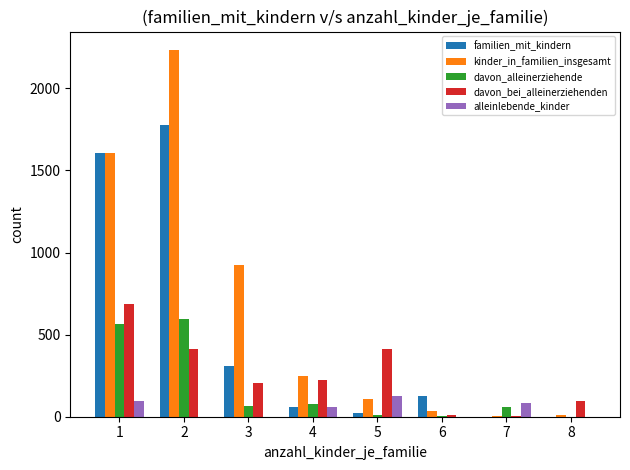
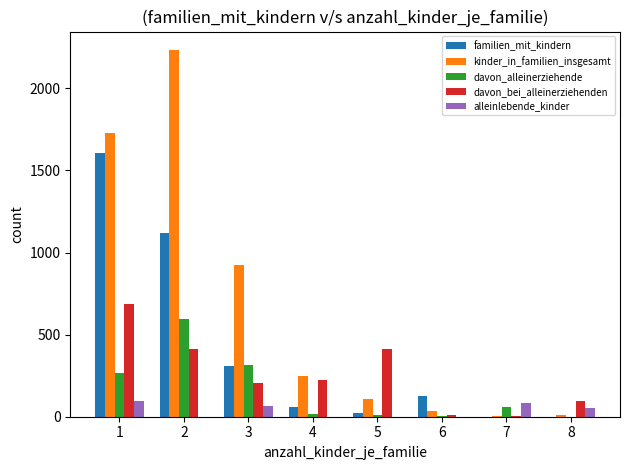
  {
    "familien_mit_kindern": {
      "1": 1610,
-     "2": 1780,
+     "2": 1120,
      "3": 310,
      "4": 60,
      "5": 20,
      "6": 130
    },
    "kinder_in_familien_insgesamt": {
-     "1": 1610,
+     "1": 1730,
      "2": 2230,
      "3": 920,
      "4": 250,
      "5": 110,
      "6": 40
    },
    "davon_alleinerziehende": {
-     "1": 570,
+     "1": 260,
      "2": 600,
-     "3": 70,
-     "4": 80,
+     "3": 320,
+     "4": 20,
      "7": 60,
      "8": 0
    },
    "davon_bei_alleinerziehenden": {
      "1": 690,
      "2": 410,
      "3": 200,
      "4": 220,
      "5": 410,
      "8": 100
    },
    "alleinlebende_kinder": {
      "1": 90,
      "2": 0,
-     "3": 0,
-     "4": 60,
-     "5": 130,
+     "3": 70,
+     "4": 0,
+     "5": 0,
      "6": 0,
      "7": 80,
-     "8": 0
+     "8": 50
    }
  }
